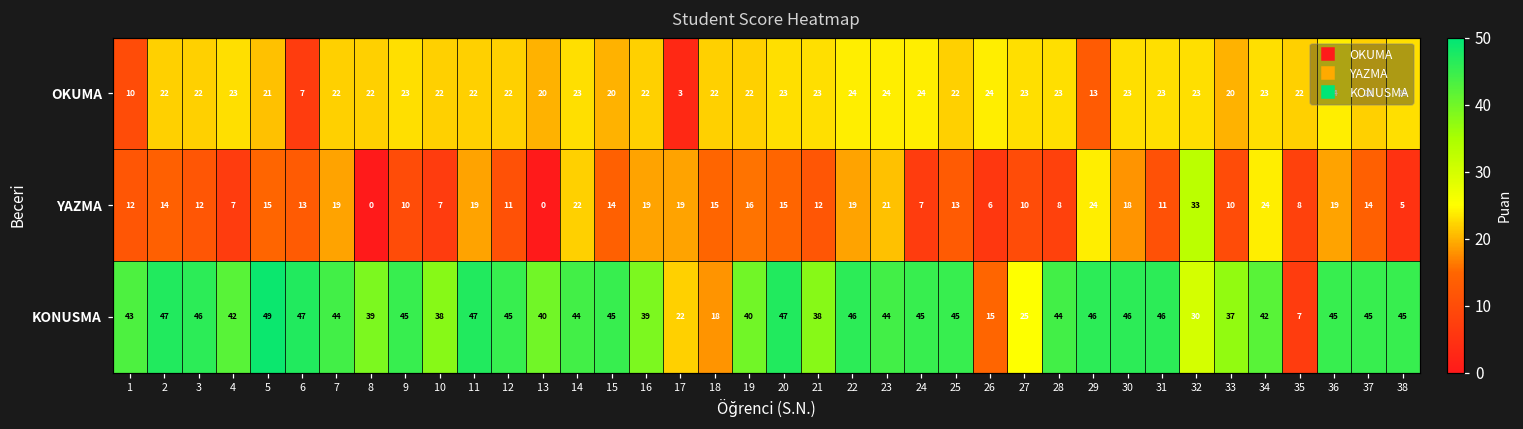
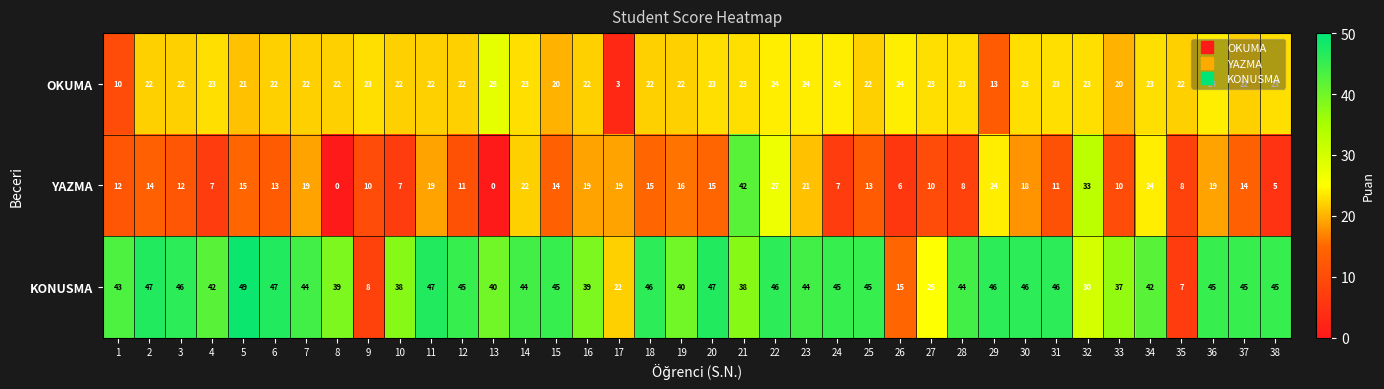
  {
    "OKUMA": {
      "1": 10,
      "2": 22,
      "3": 22,
      "4": 23,
      "5": 21,
-     "6": 7,
+     "6": 22,
      "7": 22,
      "8": 22,
      "9": 23,
      "10": 22,
      "11": 22,
      "12": 22,
-     "13": 20,
+     "13": 28,
      "14": 23,
      "15": 20,
      "16": 22,
      "17": 3,
      "18": 22,
      "19": 22,
      "20": 23,
      "21": 23,
      "22": 24,
      "23": 24,
      "24": 24,
      "25": 22,
      "26": 24,
      "27": 23,
      "28": 23,
      "29": 13,
      "30": 23,
      "31": 23,
      "32": 23,
      "33": 20,
      "34": 23,
      "35": 22
    },
    "YAZMA": {
      "1": 12,
      "2": 14,
      "3": 12,
      "4": 7,
      "5": 15,
      "6": 13,
      "7": 19,
      "8": 0,
      "9": 10,
      "10": 7,
      "11": 19,
      "12": 11,
      "13": 0,
      "14": 22,
      "15": 14,
      "16": 19,
      "17": 19,
      "18": 15,
      "19": 16,
      "20": 15,
-     "21": 12,
-     "22": 19,
+     "21": 42,
+     "22": 27,
      "23": 21,
      "24": 7,
      "25": 13,
      "26": 6,
      "27": 10,
      "28": 8,
      "29": 24,
      "30": 18,
      "31": 11,
      "32": 33,
      "33": 10,
      "34": 24,
      "35": 8,
      "36": 19,
      "37": 14,
      "38": 5
    },
    "KONUSMA": {
      "1": 43,
      "2": 47,
      "3": 46,
      "4": 42,
      "5": 49,
      "6": 47,
      "7": 44,
      "8": 39,
-     "9": 45,
+     "9": 8,
      "10": 38,
      "11": 47,
      "12": 45,
      "13": 40,
      "14": 44,
      "15": 45,
      "16": 39,
      "17": 22,
-     "18": 18,
+     "18": 46,
      "19": 40,
      "20": 47,
      "21": 38,
      "22": 46,
      "23": 44,
      "24": 45,
      "25": 45,
      "26": 15,
      "27": 25,
      "28": 44,
      "29": 46,
      "30": 46,
      "31": 46,
      "32": 30,
      "33": 37,
      "34": 42,
      "35": 7,
      "36": 45,
      "37": 45,
      "38": 45
    }
  }
